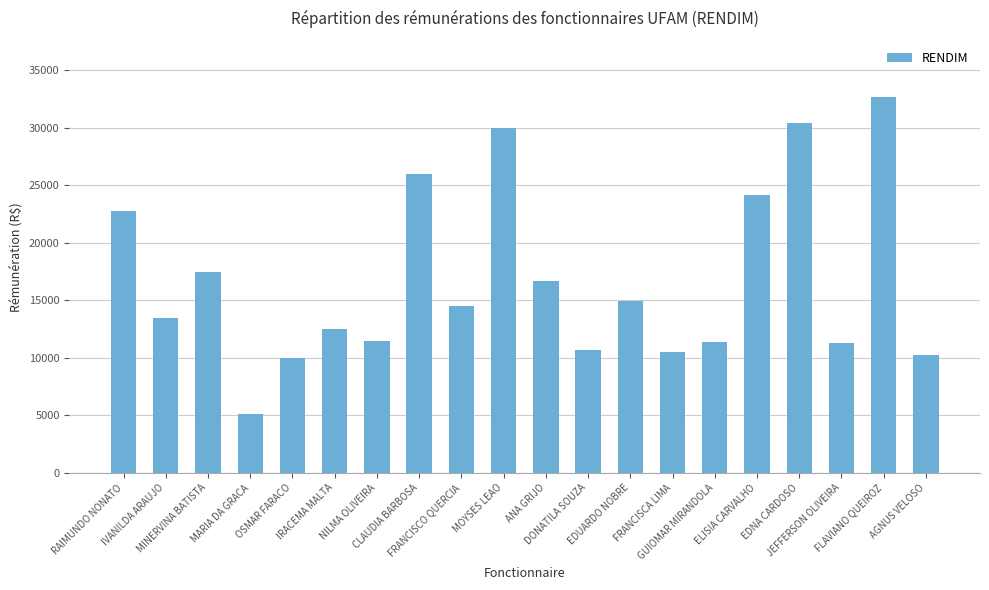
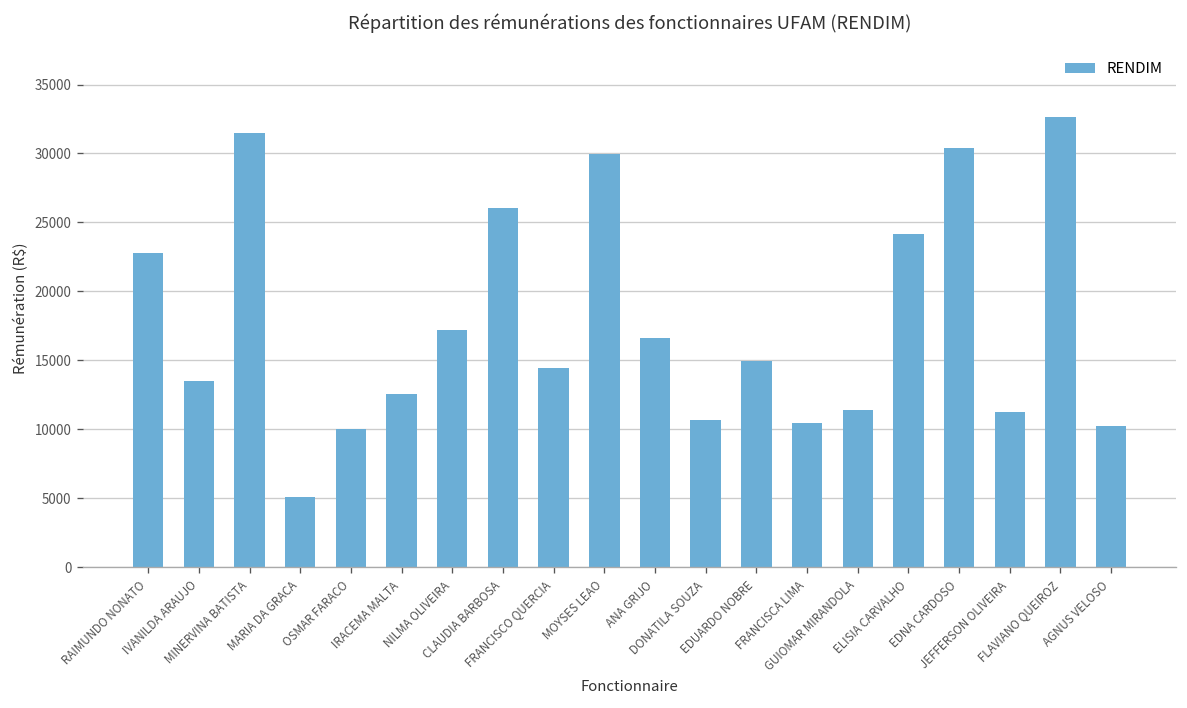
  {
    "RAIMUNDO NONATO": 22800,
    "IVANILDA ARAUJO": 13500,
-   "MINERVINA BATISTA": 17500,
+   "MINERVINA BATISTA": 31500,
    "MARIA DA GRACA": 5100,
    "OSMAR FARACO": 10000,
    "IRACEMA MALTA": 12500,
-   "NILMA OLIVEIRA": 11400,
+   "NILMA OLIVEIRA": 17200,
    "CLAUDIA BARBOSA": 26000,
    "FRANCISCO QUERCIA": 14500,
    "MOYSES LEAO": 30000,
    "ANA GRIJO": 16700,
    "DONATILA SOUZA": 10700,
    "EDUARDO NOBRE": 14900,
    "FRANCISCA LIMA": 10500,
    "GUIOMAR MIRANDOLA": 11400,
    "ELISIA CARVALHO": 24200,
    "EDNA CARDOSO": 30400,
    "JEFFERSON OLIVEIRA": 11300,
    "FLAVIANO QUEIROZ": 32700,
    "AGNUS VELOSO": 10300
  }
